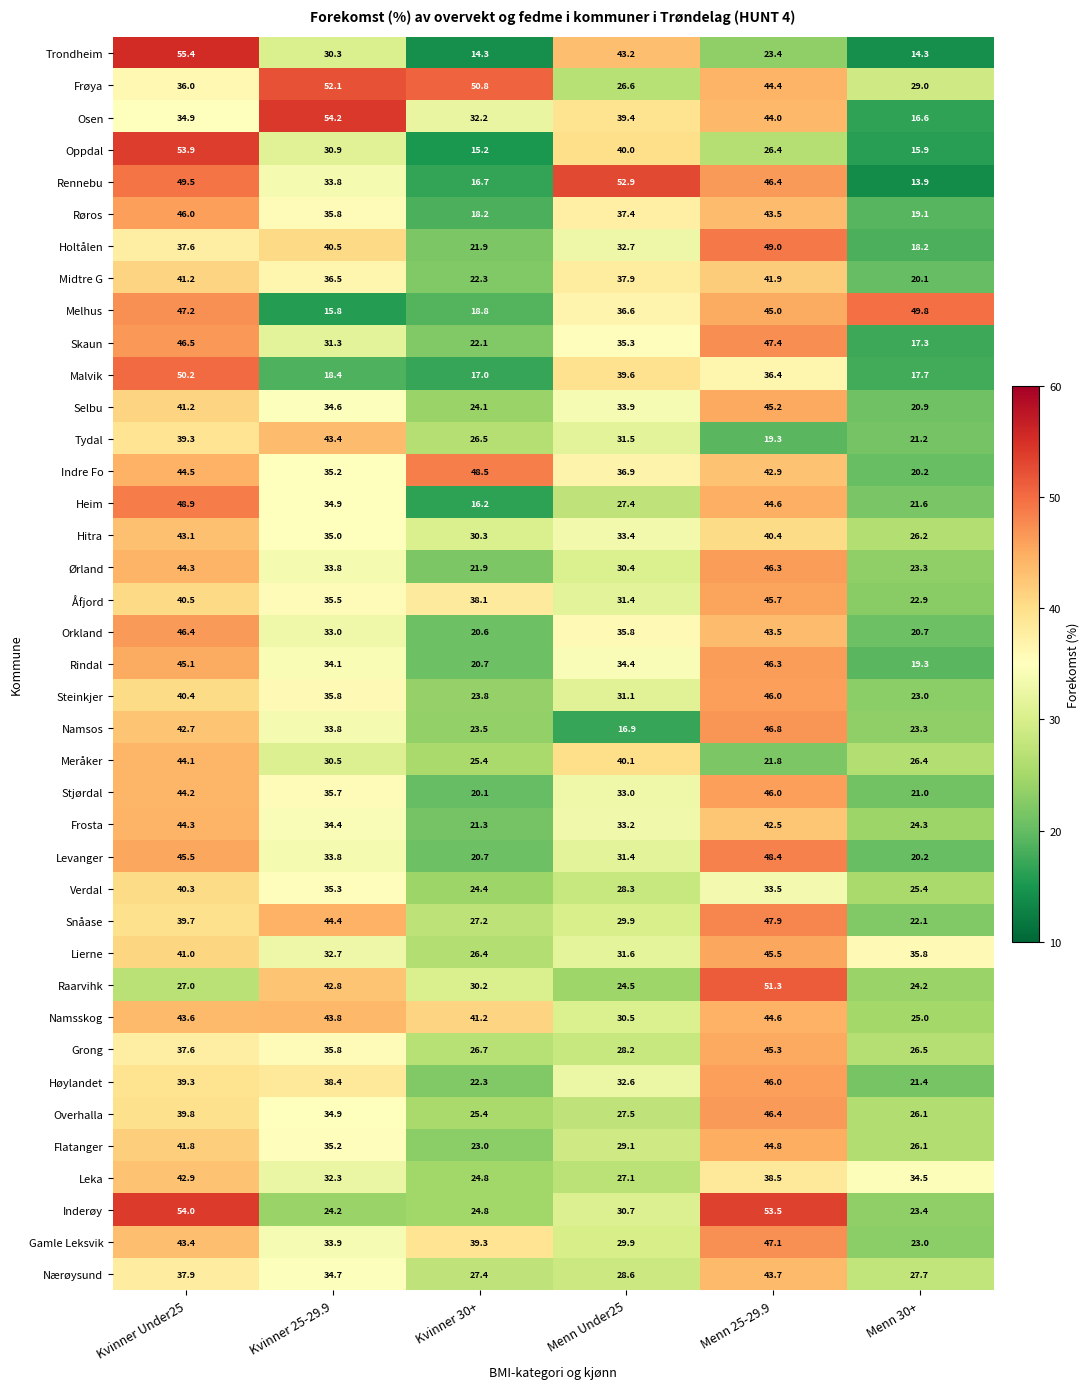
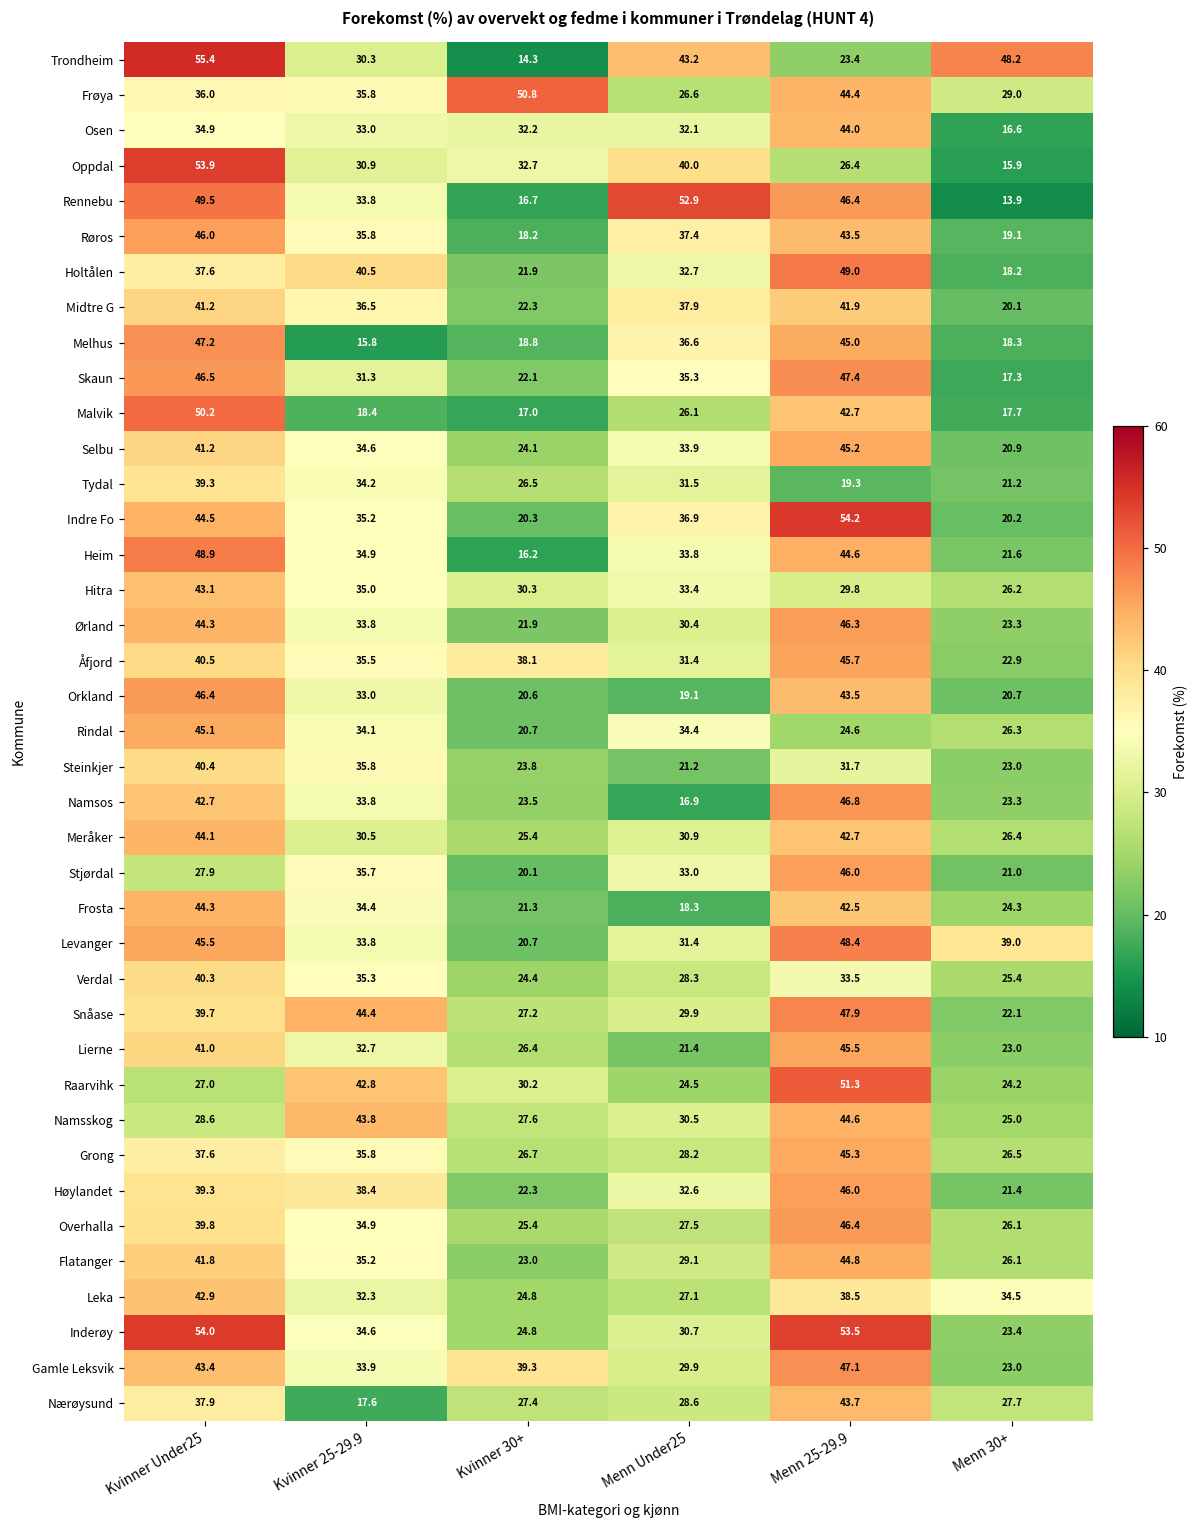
  {
    "Trondheim": {
      "Kvinner Under25": 55.4,
      "Kvinner 25-29.9": 30.3,
      "Kvinner 30+": 14.3,
      "Menn Under25": 43.2,
      "Menn 25-29.9": 23.4,
-     "Menn 30+": 14.3
+     "Menn 30+": 48.2
    },
    "Frøya": {
      "Kvinner Under25": 36.0,
-     "Kvinner 25-29.9": 52.1,
+     "Kvinner 25-29.9": 35.8,
      "Kvinner 30+": 50.8,
      "Menn Under25": 26.6,
      "Menn 25-29.9": 44.4,
      "Menn 30+": 29.0
    },
    "Osen": {
      "Kvinner Under25": 34.9,
-     "Kvinner 25-29.9": 54.2,
+     "Kvinner 25-29.9": 33.0,
      "Kvinner 30+": 32.2,
-     "Menn Under25": 39.4,
+     "Menn Under25": 32.1,
      "Menn 25-29.9": 44.0,
      "Menn 30+": 16.6
    },
    "Oppdal": {
      "Kvinner Under25": 53.9,
      "Kvinner 25-29.9": 30.9,
-     "Kvinner 30+": 15.2,
+     "Kvinner 30+": 32.7,
      "Menn Under25": 40.0,
      "Menn 25-29.9": 26.4,
      "Menn 30+": 15.9
    },
    "Melhus": {
      "Kvinner Under25": 47.2,
      "Kvinner 25-29.9": 15.8,
      "Kvinner 30+": 18.8,
      "Menn Under25": 36.6,
      "Menn 25-29.9": 45.0,
-     "Menn 30+": 49.8
+     "Menn 30+": 18.3
    },
    "Malvik": {
      "Kvinner Under25": 50.2,
      "Kvinner 25-29.9": 18.4,
      "Kvinner 30+": 17.0,
-     "Menn Under25": 39.6,
-     "Menn 25-29.9": 36.4,
+     "Menn Under25": 26.1,
+     "Menn 25-29.9": 42.7,
      "Menn 30+": 17.7
    },
    "Tydal": {
      "Kvinner Under25": 39.3,
-     "Kvinner 25-29.9": 43.4,
+     "Kvinner 25-29.9": 34.2,
      "Kvinner 30+": 26.5,
      "Menn Under25": 31.5,
      "Menn 25-29.9": 19.3,
      "Menn 30+": 21.2
    },
    "Indre Fo": {
      "Kvinner Under25": 44.5,
      "Kvinner 25-29.9": 35.2,
-     "Kvinner 30+": 48.5,
+     "Kvinner 30+": 20.3,
      "Menn Under25": 36.9,
-     "Menn 25-29.9": 42.9,
+     "Menn 25-29.9": 54.2,
      "Menn 30+": 20.2
    },
    "Heim": {
      "Kvinner Under25": 48.9,
      "Kvinner 25-29.9": 34.9,
      "Kvinner 30+": 16.2,
-     "Menn Under25": 27.4,
+     "Menn Under25": 33.8,
      "Menn 25-29.9": 44.6,
      "Menn 30+": 21.6
    },
    "Hitra": {
      "Kvinner Under25": 43.1,
      "Kvinner 25-29.9": 35.0,
      "Kvinner 30+": 30.3,
      "Menn Under25": 33.4,
-     "Menn 25-29.9": 40.4,
+     "Menn 25-29.9": 29.8,
      "Menn 30+": 26.2
    },
    "Orkland": {
      "Kvinner Under25": 46.4,
      "Kvinner 25-29.9": 33.0,
      "Kvinner 30+": 20.6,
-     "Menn Under25": 35.8,
+     "Menn Under25": 19.1,
      "Menn 25-29.9": 43.5,
      "Menn 30+": 20.7
    },
    "Rindal": {
      "Kvinner Under25": 45.1,
      "Kvinner 25-29.9": 34.1,
      "Kvinner 30+": 20.7,
      "Menn Under25": 34.4,
-     "Menn 25-29.9": 46.3,
-     "Menn 30+": 19.3
+     "Menn 25-29.9": 24.6,
+     "Menn 30+": 26.3
    },
    "Steinkjer": {
      "Kvinner Under25": 40.4,
      "Kvinner 25-29.9": 35.8,
      "Kvinner 30+": 23.8,
-     "Menn Under25": 31.1,
-     "Menn 25-29.9": 46.0,
+     "Menn Under25": 21.2,
+     "Menn 25-29.9": 31.7,
      "Menn 30+": 23.0
    },
    "Meråker": {
      "Kvinner Under25": 44.1,
      "Kvinner 25-29.9": 30.5,
      "Kvinner 30+": 25.4,
-     "Menn Under25": 40.1,
-     "Menn 25-29.9": 21.8,
+     "Menn Under25": 30.9,
+     "Menn 25-29.9": 42.7,
      "Menn 30+": 26.4
    },
    "Stjørdal": {
-     "Kvinner Under25": 44.2,
+     "Kvinner Under25": 27.9,
      "Kvinner 25-29.9": 35.7,
      "Kvinner 30+": 20.1,
      "Menn Under25": 33.0,
      "Menn 25-29.9": 46.0,
      "Menn 30+": 21.0
    },
    "Frosta": {
      "Kvinner Under25": 44.3,
      "Kvinner 25-29.9": 34.4,
      "Kvinner 30+": 21.3,
-     "Menn Under25": 33.2,
+     "Menn Under25": 18.3,
      "Menn 25-29.9": 42.5,
      "Menn 30+": 24.3
    },
    "Levanger": {
      "Kvinner Under25": 45.5,
      "Kvinner 25-29.9": 33.8,
      "Kvinner 30+": 20.7,
      "Menn Under25": 31.4,
      "Menn 25-29.9": 48.4,
-     "Menn 30+": 20.2
+     "Menn 30+": 39.0
    },
    "Lierne": {
      "Kvinner Under25": 41.0,
      "Kvinner 25-29.9": 32.7,
      "Kvinner 30+": 26.4,
-     "Menn Under25": 31.6,
+     "Menn Under25": 21.4,
      "Menn 25-29.9": 45.5,
-     "Menn 30+": 35.8
+     "Menn 30+": 23.0
    },
    "Namsskog": {
-     "Kvinner Under25": 43.6,
+     "Kvinner Under25": 28.6,
      "Kvinner 25-29.9": 43.8,
-     "Kvinner 30+": 41.2,
+     "Kvinner 30+": 27.6,
      "Menn Under25": 30.5,
      "Menn 25-29.9": 44.6,
      "Menn 30+": 25.0
    },
    "Inderøy": {
      "Kvinner Under25": 54.0,
-     "Kvinner 25-29.9": 24.2,
+     "Kvinner 25-29.9": 34.6,
      "Kvinner 30+": 24.8,
      "Menn Under25": 30.7,
      "Menn 25-29.9": 53.5,
      "Menn 30+": 23.4
    },
    "Nærøysund": {
      "Kvinner Under25": 37.9,
-     "Kvinner 25-29.9": 34.7,
+     "Kvinner 25-29.9": 17.6,
      "Kvinner 30+": 27.4,
      "Menn Under25": 28.6,
      "Menn 25-29.9": 43.7,
      "Menn 30+": 27.7
    }
  }
